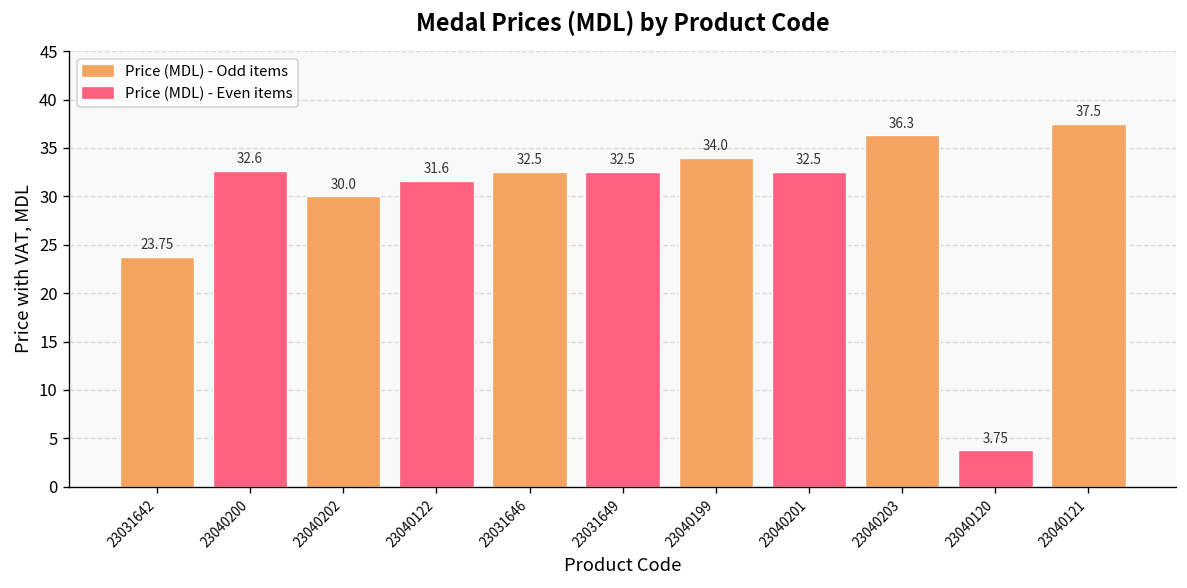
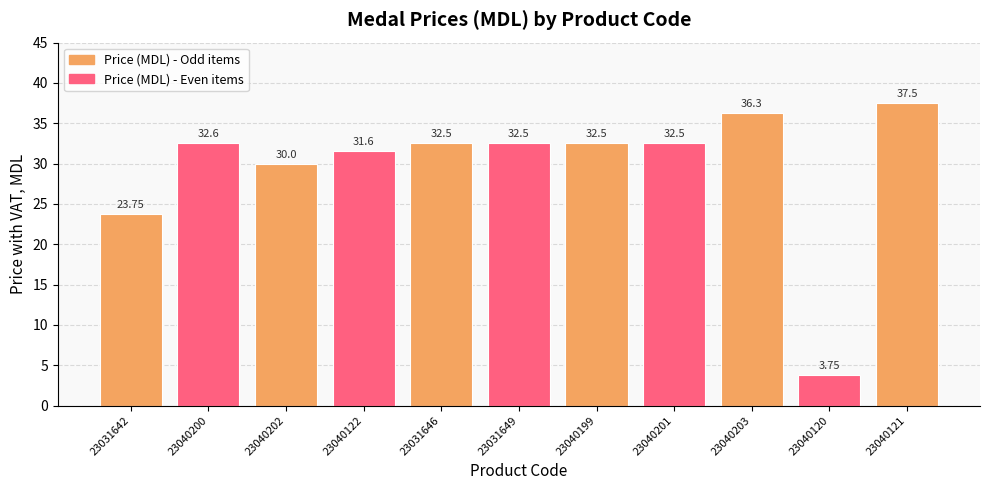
  {
    "23031642": 23.75,
    "23040200": 32.6,
    "23040202": 30.0,
    "23040122": 31.6,
    "23031646": 32.5,
    "23031649": 32.5,
-   "23040199": 34.0,
+   "23040199": 32.5,
    "23040201": 32.5,
    "23040203": 36.3,
    "23040120": 3.75,
    "23040121": 37.5
  }
